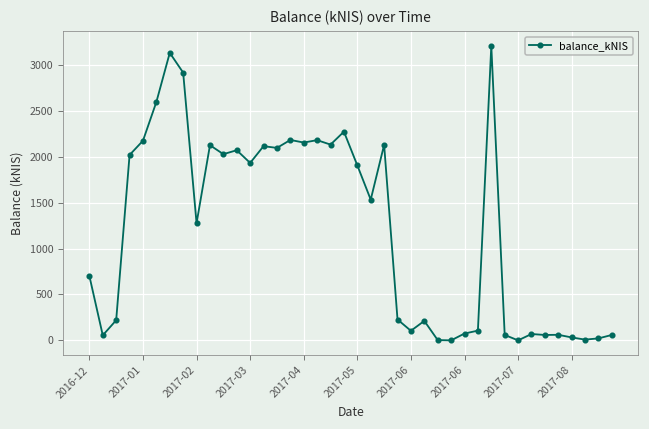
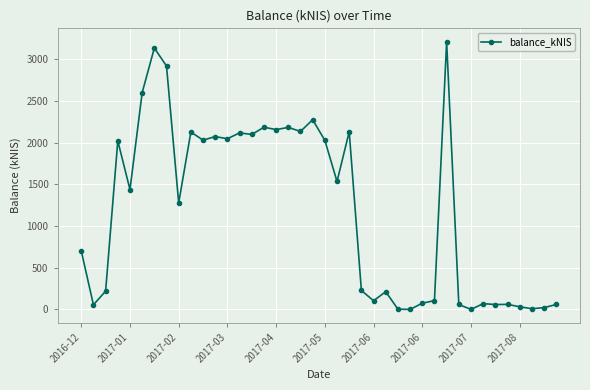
  {
    "2016-12": 700,
-   "2017-01": 2200,
+   "2017-01": 1400,
    "2017-02": 1300,
-   "2017-03": 1900,
+   "2017-03": 2000,
    "2017-04": 2200,
-   "2017-05": 1900,
+   "2017-05": 2000,
    "2017-07": 0,
    "2017-08": 0
  }
